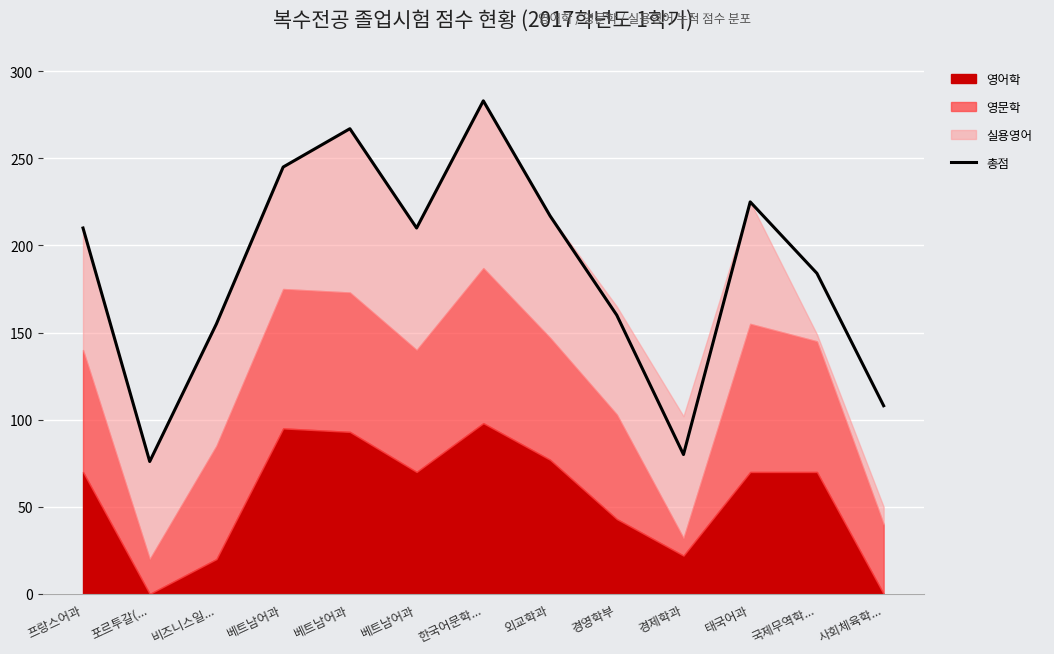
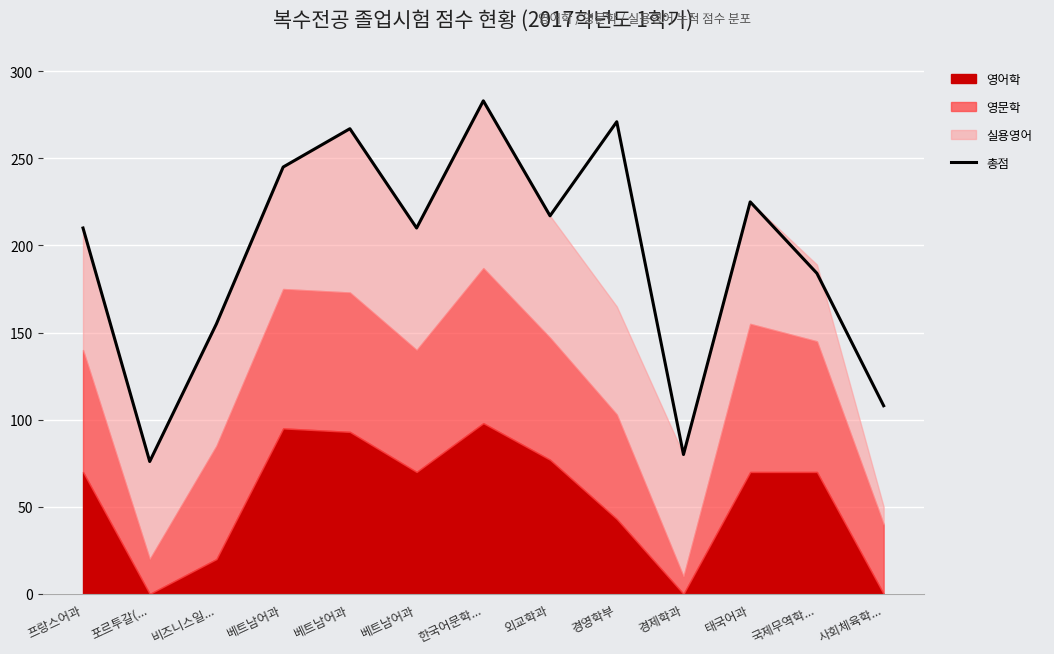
  {
    "영어학": {
      "프랑스어과": 70,
      "포르투갈(...": 0,
      "비즈니스일...": 20,
      "한국어문학...": 98,
      "외교학과": 77,
      "경영학부": 43,
-     "경제학과": 22,
+     "경제학과": 0,
      "태국어과": 70,
      "국제무역학...": 70,
      "사회체육학...": 0
    },
    "총점": {
-     "경영학부": 160,
+     "경영학부": 271,
      "국제무역학...": 184,
      "사회체육학...": 108
    },
    "영문학": {
      "프랑스어과": 70,
      "포르투갈(...": 20,
      "비즈니스일...": 65,
      "한국어문학...": 89,
      "외교학과": 70,
      "경영학부": 60,
      "경제학과": 10,
      "태국어과": 85,
      "국제무역학...": 75,
      "사회체육학...": 40
    },
    "실용영어": {
      "경영학부": 62,
-     "국제무역학...": 4,
+     "국제무역학...": 44,
      "사회체육학...": 10
    }
  }
